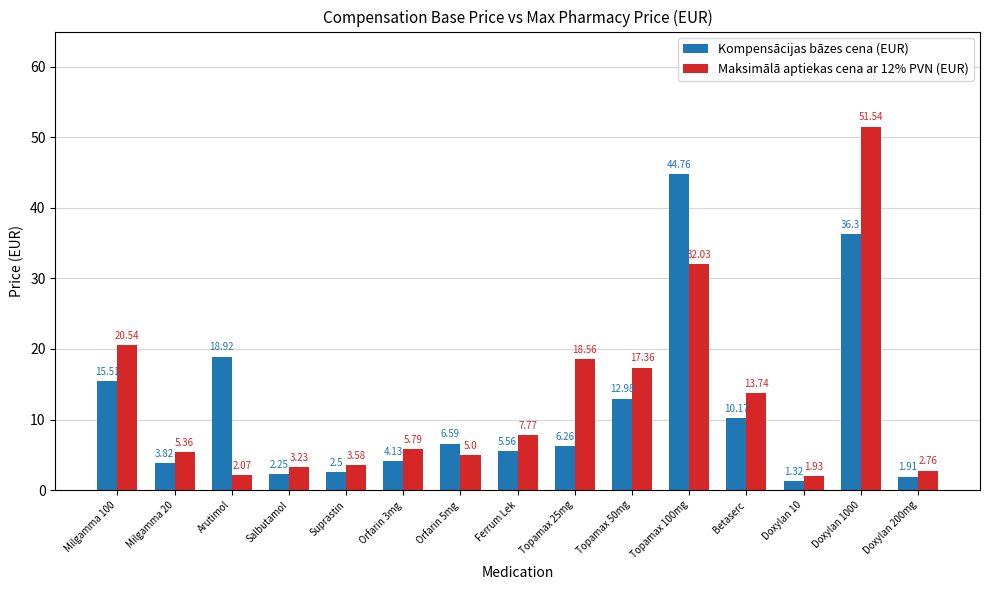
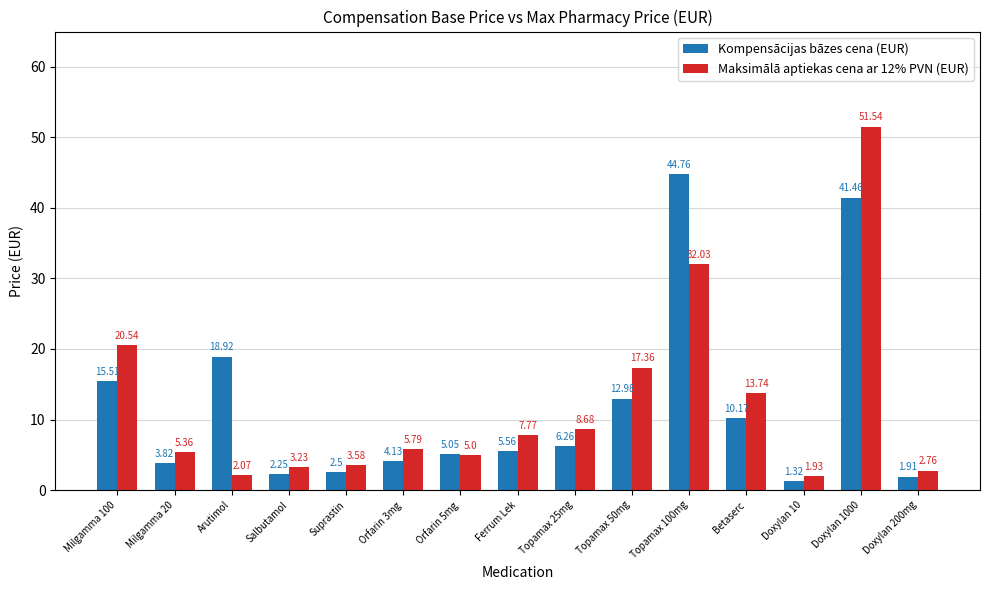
  {
    "Kompensācijas bāzes cena (EUR)": {
      "Milgamma 100": 15.51,
      "Milgamma 20": 3.82,
      "Arutimol": 18.92,
      "Salbutamol": 2.25,
      "Suprastin": 2.5,
      "Orfarin 3mg": 4.13,
-     "Orfarin 5mg": 6.59,
+     "Orfarin 5mg": 5.05,
      "Ferrum Lek": 5.56,
      "Topamax 25mg": 6.26,
      "Topamax 50mg": 12.98,
      "Topamax 100mg": 44.76,
      "Betaserc": 10.17,
      "Doxylan 10": 1.32,
-     "Doxylan 1000": 36.3,
+     "Doxylan 1000": 41.46,
      "Doxylan 200mg": 1.91
    },
    "Maksimālā aptiekas cena ar 12% PVN (EUR)": {
      "Milgamma 100": 20.54,
      "Milgamma 20": 5.36,
      "Arutimol": 2.07,
      "Salbutamol": 3.23,
      "Suprastin": 3.58,
      "Orfarin 3mg": 5.79,
      "Orfarin 5mg": 5.0,
      "Ferrum Lek": 7.77,
-     "Topamax 25mg": 18.56,
+     "Topamax 25mg": 8.68,
      "Topamax 50mg": 17.36,
      "Topamax 100mg": 32.03,
      "Betaserc": 13.74,
      "Doxylan 10": 1.93,
      "Doxylan 1000": 51.54,
      "Doxylan 200mg": 2.76
    }
  }
